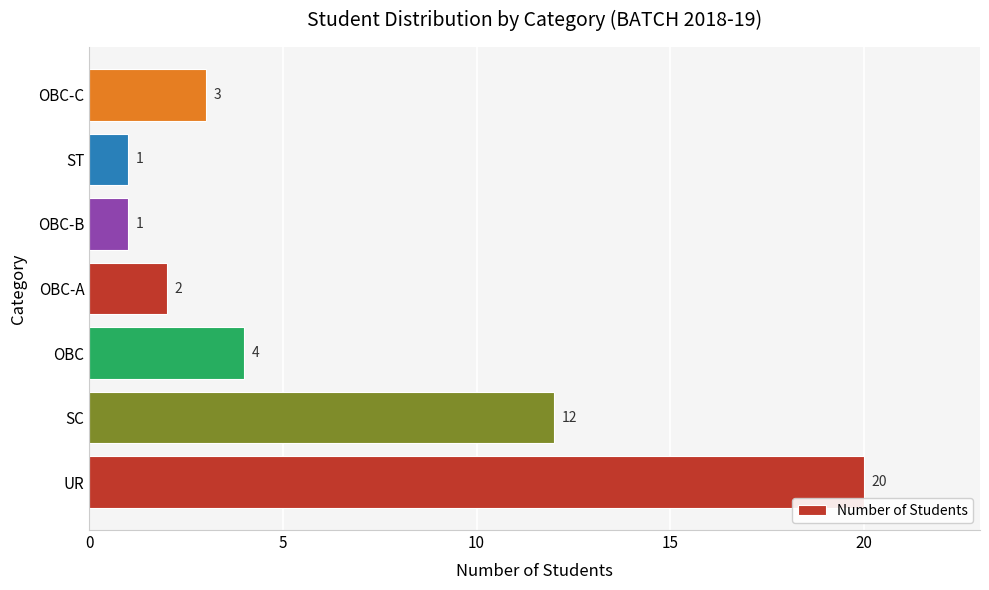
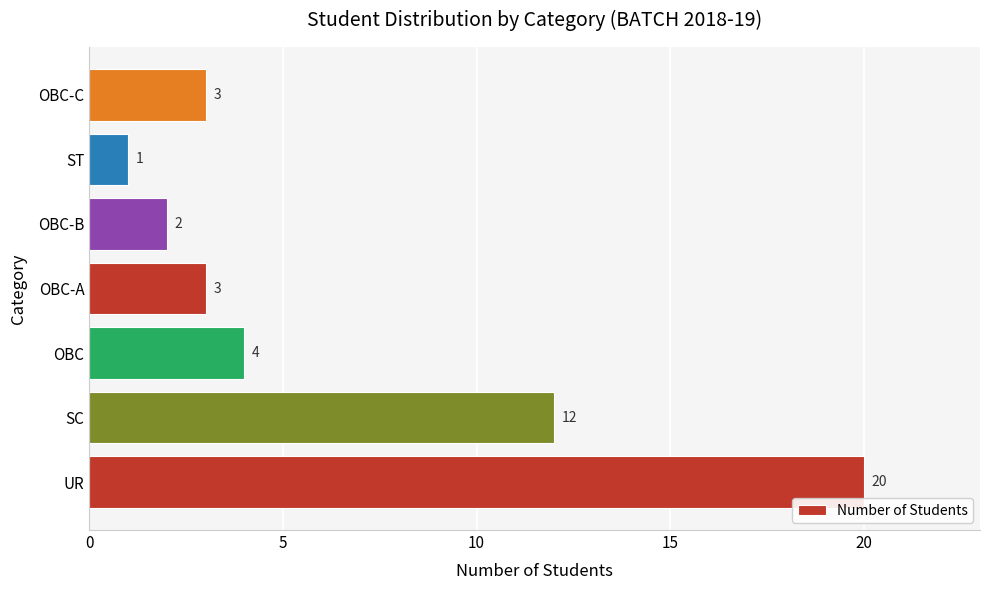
  {
    "OBC-C": 3,
    "ST": 1,
-   "OBC-B": 1,
-   "OBC-A": 2,
+   "OBC-B": 2,
+   "OBC-A": 3,
    "OBC": 4,
    "SC": 12,
    "UR": 20
  }
